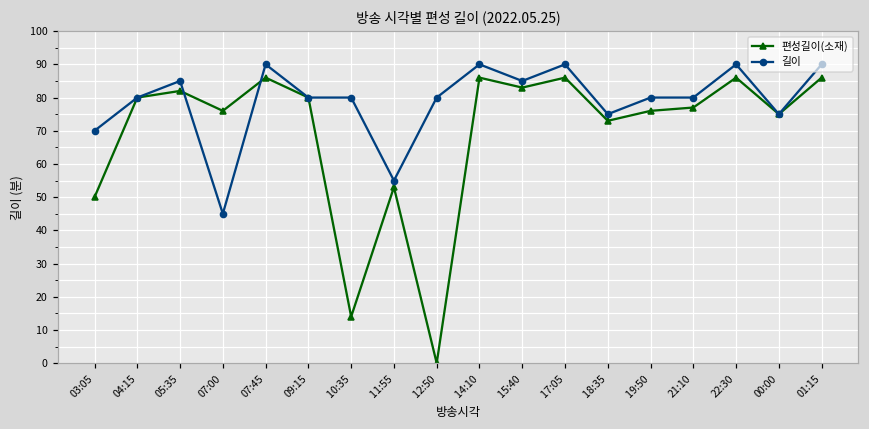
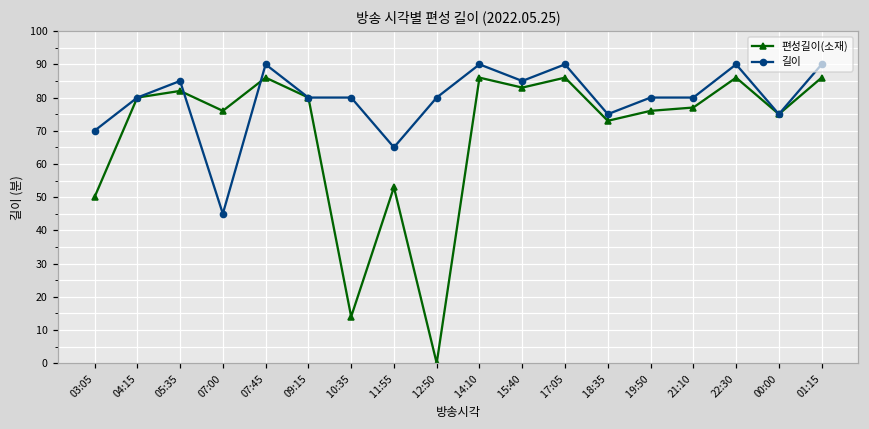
  {
    "편성길이(소재)": {
      "03:05": 50,
      "05:35": 82,
      "07:00": 76,
      "07:45": 86,
      "10:35": 14,
      "11:55": 53,
      "12:50": 0,
      "14:10": 86,
      "15:40": 83,
      "17:05": 86,
      "18:35": 73,
      "19:50": 76,
      "21:10": 77,
      "22:30": 86,
      "01:15": 86
    },
    "길이": {
      "03:05": 70,
      "05:35": 85,
      "07:00": 45,
      "07:45": 90,
      "10:35": 80,
-     "11:55": 55,
+     "11:55": 65,
      "12:50": 80,
      "14:10": 90,
      "15:40": 85,
      "17:05": 90,
      "18:35": 75,
      "19:50": 80,
      "21:10": 80,
      "22:30": 90
    }
  }
